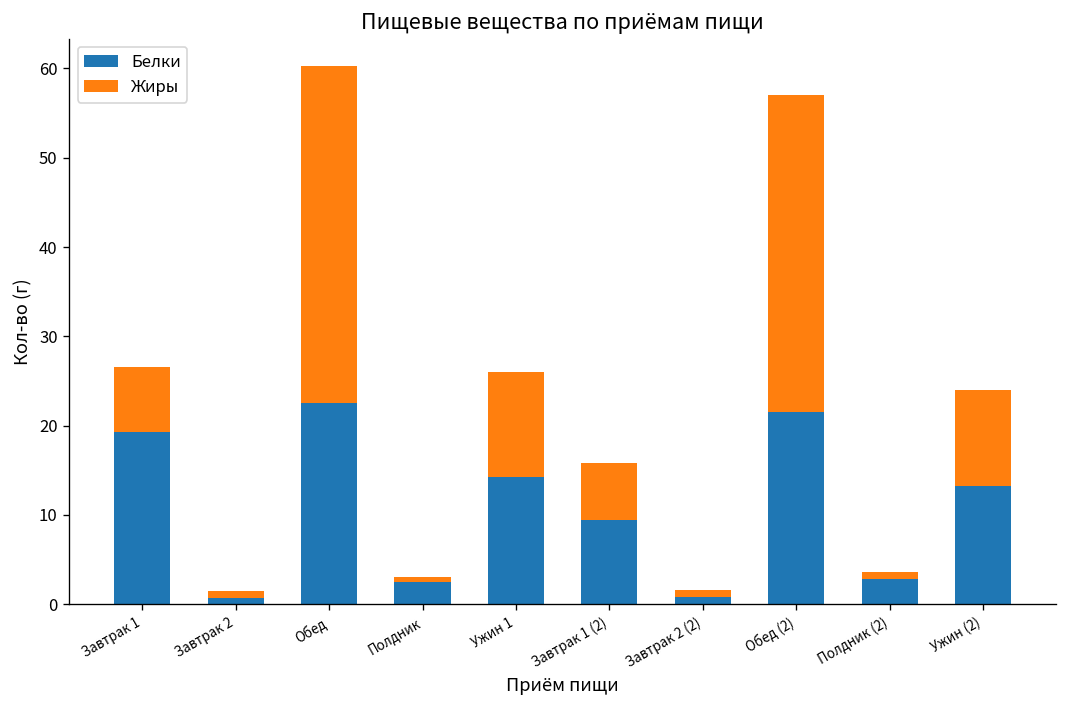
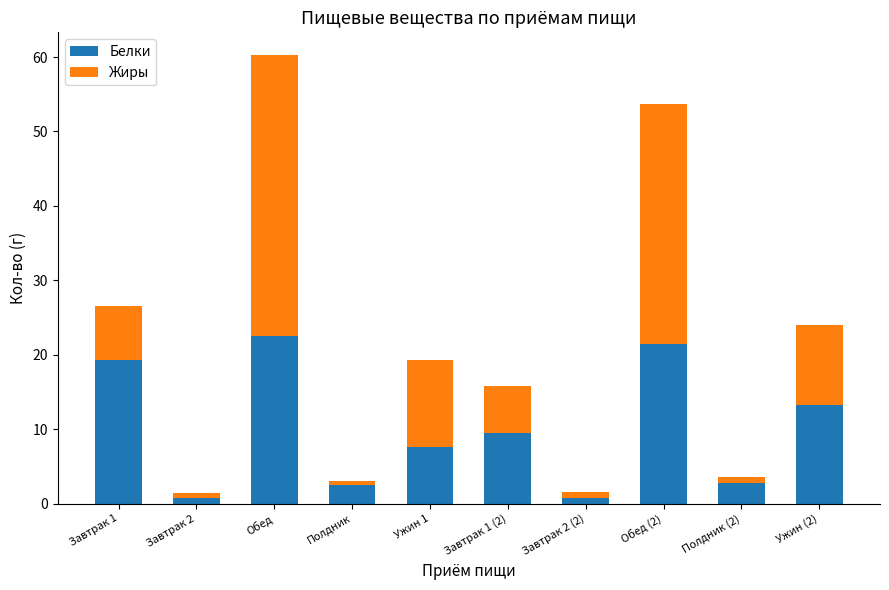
  {
    "Белки": {
      "Завтрак 1": 19,
      "Завтрак 2": 1,
      "Обед": 22,
      "Полдник": 3,
-     "Ужин 1": 14,
+     "Ужин 1": 8,
      "Завтрак 1 (2)": 9,
      "Завтрак 2 (2)": 1,
      "Обед (2)": 22,
      "Полдник (2)": 3,
      "Ужин (2)": 13
    },
    "Жиры": {
      "Завтрак 1": 7,
      "Завтрак 2": 1,
      "Обед": 38,
      "Полдник": 1,
      "Ужин 1": 12,
      "Завтрак 1 (2)": 6,
      "Завтрак 2 (2)": 1,
-     "Обед (2)": 36,
+     "Обед (2)": 32,
      "Полдник (2)": 1,
      "Ужин (2)": 11
    }
  }
